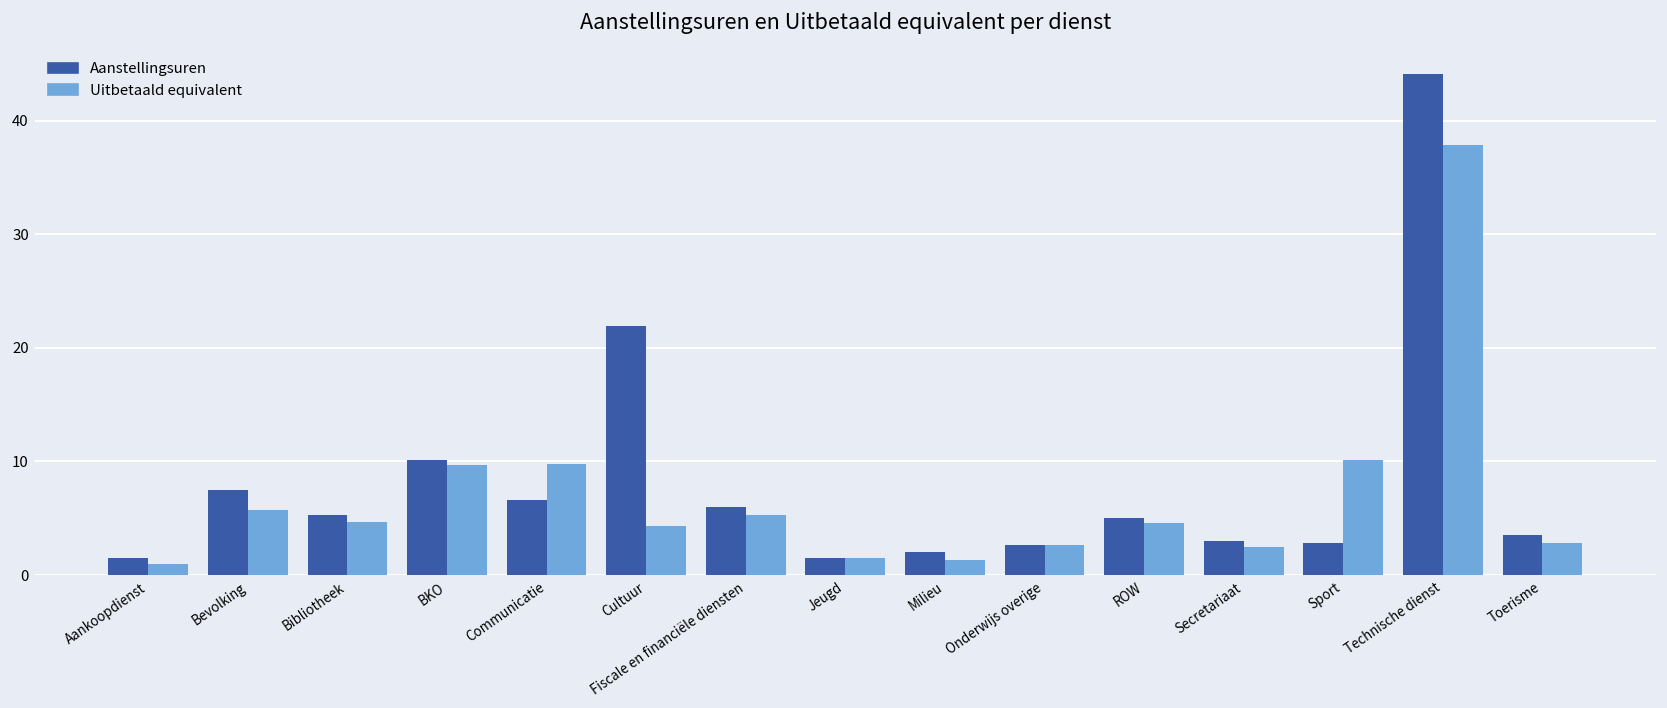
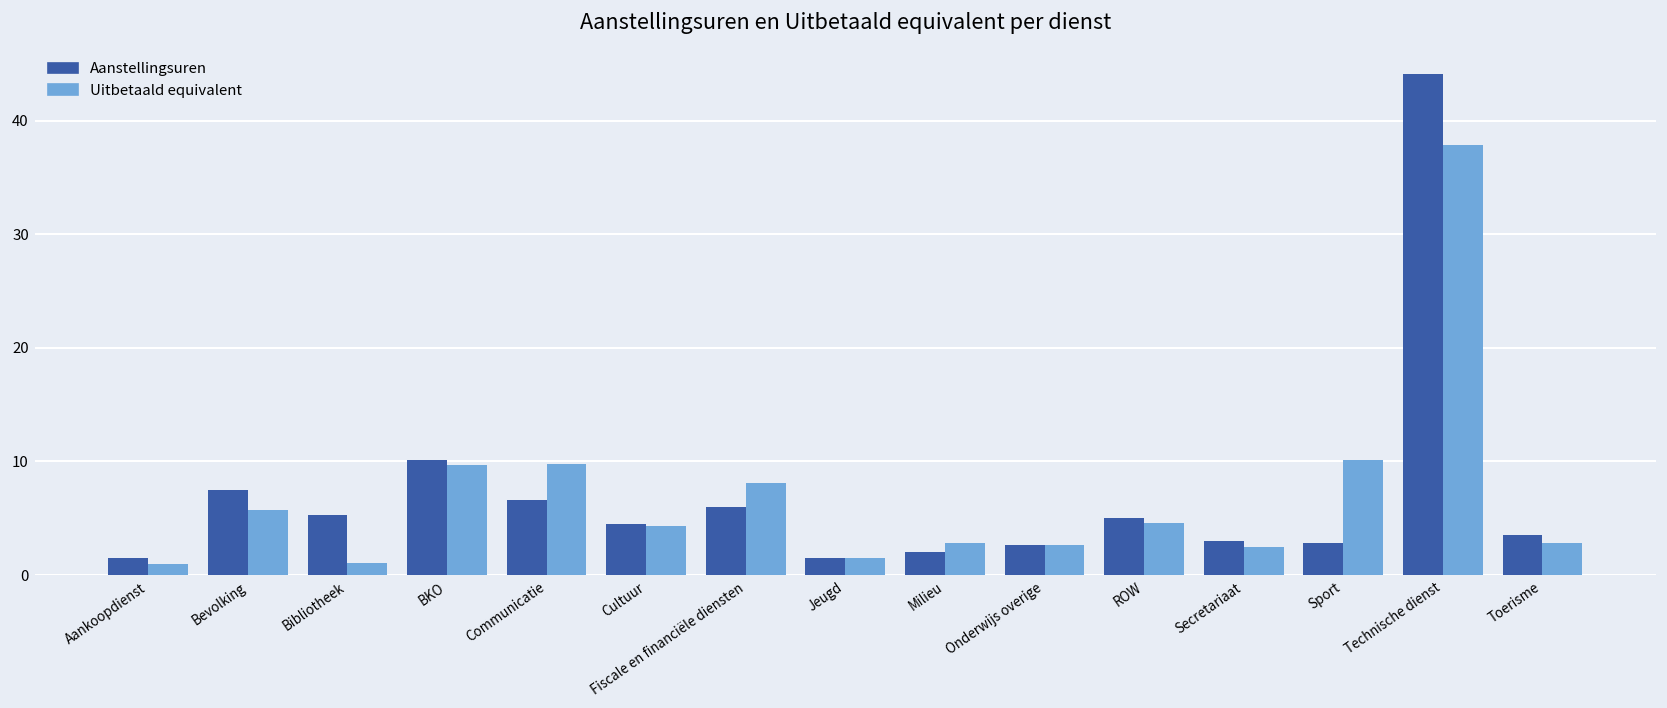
  {
    "Aanstellingsuren": {
      "Aankoopdienst": 2,
      "Bevolking": 8,
      "Bibliotheek": 5,
      "BKO": 10,
      "Communicatie": 7,
-     "Cultuur": 22,
+     "Cultuur": 5,
      "Fiscale en financiële diensten": 6,
      "Jeugd": 2,
      "Milieu": 2,
      "Onderwijs overige": 3,
      "ROW": 5,
      "Secretariaat": 3,
      "Sport": 3,
      "Technische dienst": 44,
      "Toerisme": 4
    },
    "Uitbetaald equivalent": {
      "Aankoopdienst": 1,
      "Bevolking": 6,
-     "Bibliotheek": 5,
+     "Bibliotheek": 1,
      "BKO": 10,
      "Communicatie": 10,
      "Cultuur": 4,
-     "Fiscale en financiële diensten": 5,
+     "Fiscale en financiële diensten": 8,
      "Jeugd": 2,
-     "Milieu": 1,
+     "Milieu": 3,
      "Onderwijs overige": 3,
      "ROW": 5,
      "Secretariaat": 3,
      "Sport": 10,
      "Technische dienst": 38,
      "Toerisme": 3
    }
  }
